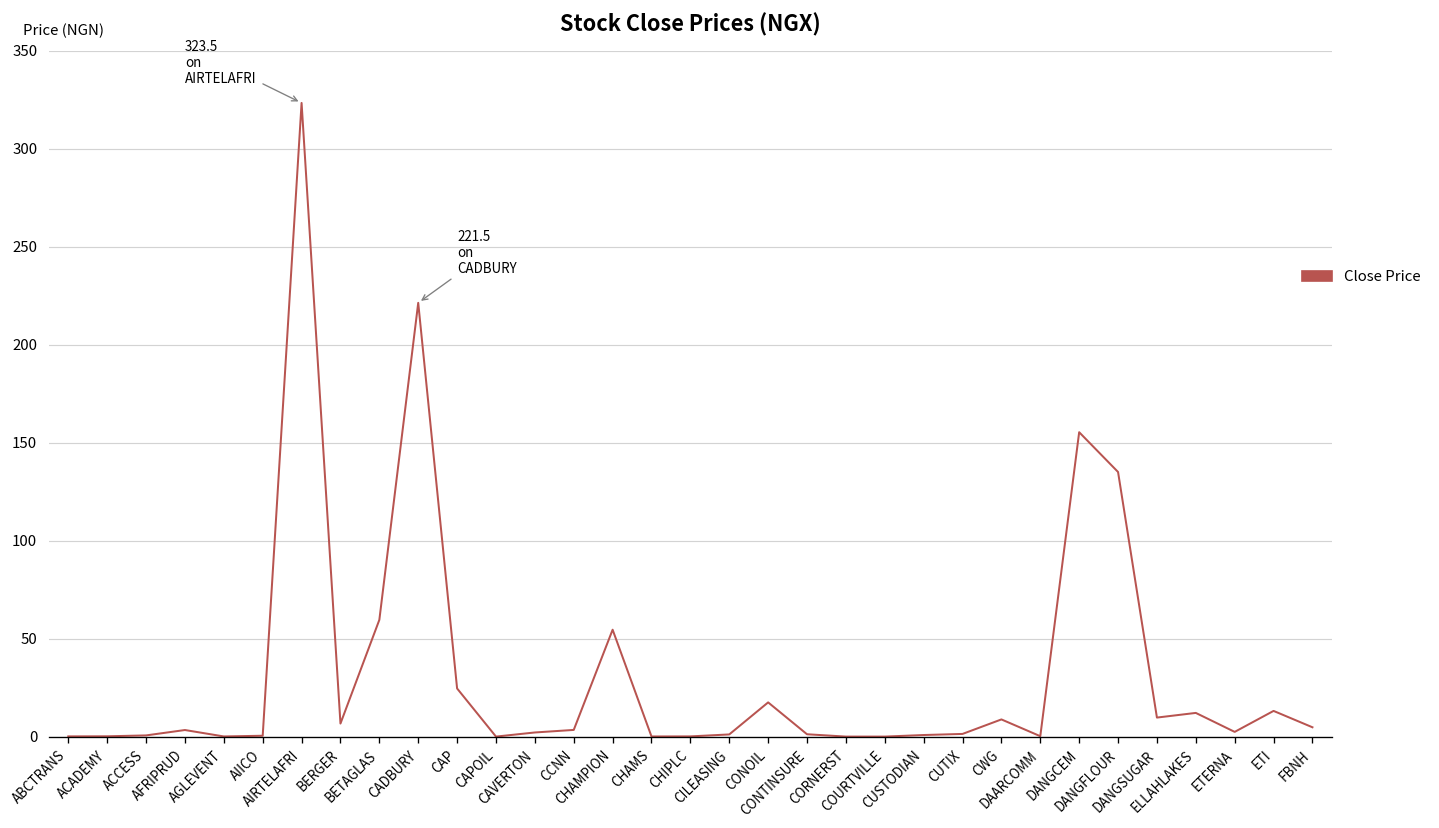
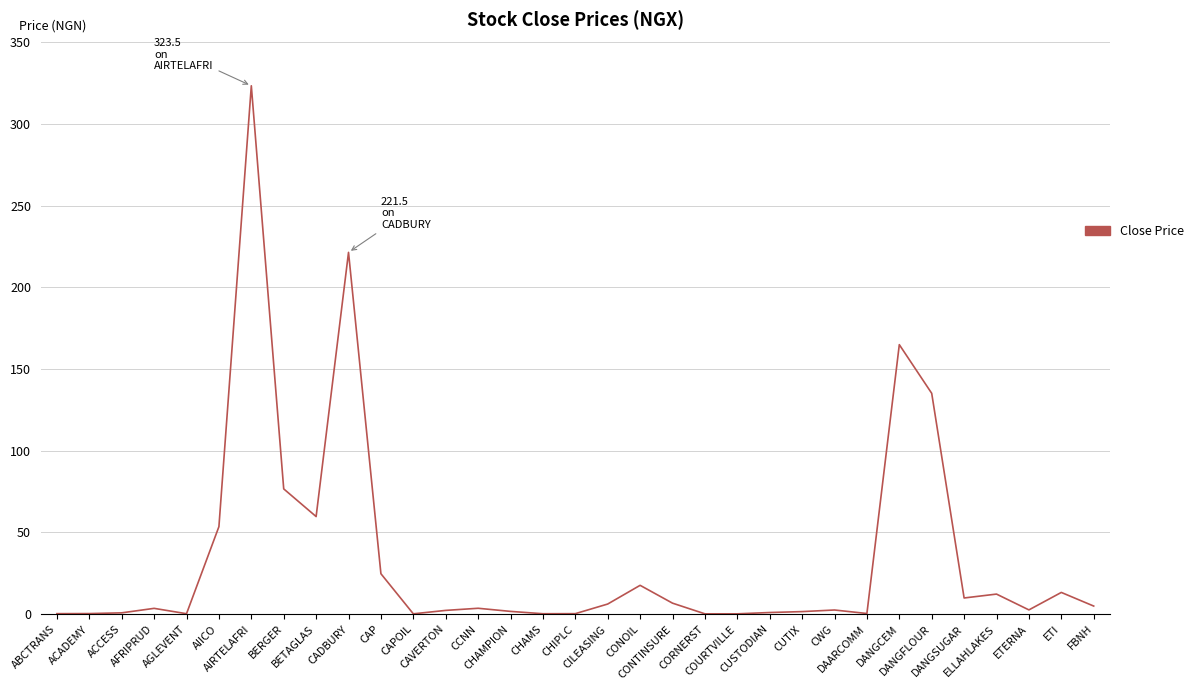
  {
    "ABCTRANS": 0,
    "ACADEMY": 0,
    "ACCESS": 1,
    "AFRIPRUD": 4,
    "AGLEVENT": 0,
-   "AIICO": 1,
-   "BERGER": 7,
+   "AIICO": 54,
+   "BERGER": 77,
    "BETAGLAS": 60,
    "CAP": 25,
    "CAPOIL": 0,
    "CAVERTON": 2,
    "CCNN": 4,
-   "CHAMPION": 55,
+   "CHAMPION": 2,
    "CHAMS": 0,
    "CHIPLC": 0,
-   "CILEASING": 1,
+   "CILEASING": 6,
    "CONOIL": 18,
-   "CONTINSURE": 1,
+   "CONTINSURE": 7,
    "CORNERST": 0,
    "COURTVILLE": 0,
    "CUSTODIAN": 1,
    "CUTIX": 2,
-   "CWG": 9,
+   "CWG": 3,
    "DAARCOMM": 0,
-   "DANGCEM": 156,
+   "DANGCEM": 165,
    "DANGFLOUR": 135,
    "DANGSUGAR": 10,
    "ELLAHLAKES": 12,
    "ETERNA": 3,
    "ETI": 13,
    "FBNH": 5
  }
